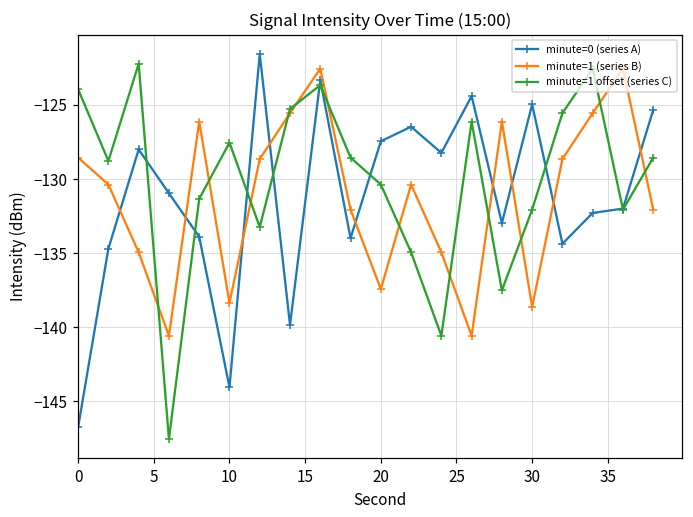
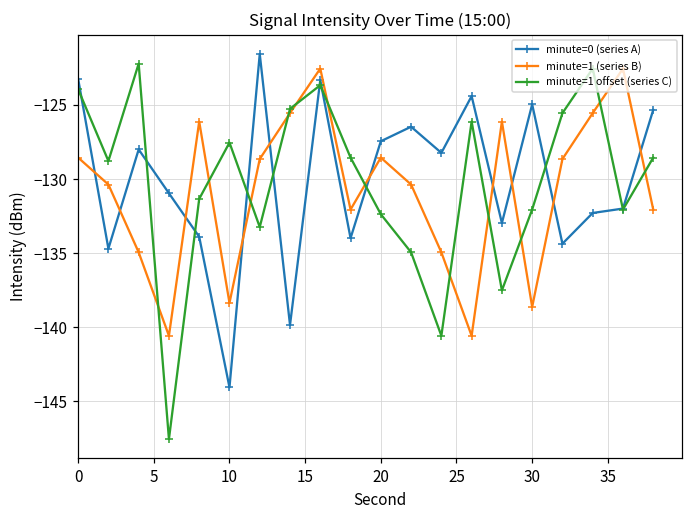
  {
    "minute=0 (series A)": {
-     "0": -146.7,
+     "0": -123.2,
      "10": -144.1,
      "20": -127.4,
      "30": -125.0
    },
    "minute=1 (series B)": {
      "0": -128.6,
      "10": -138.4,
-     "20": -137.4,
+     "20": -128.6,
      "30": -138.6
    },
    "minute=1 offset (series C)": {
      "0": -123.9,
      "10": -127.5,
-     "20": -130.4,
+     "20": -132.4,
      "30": -132.1
    }
  }
